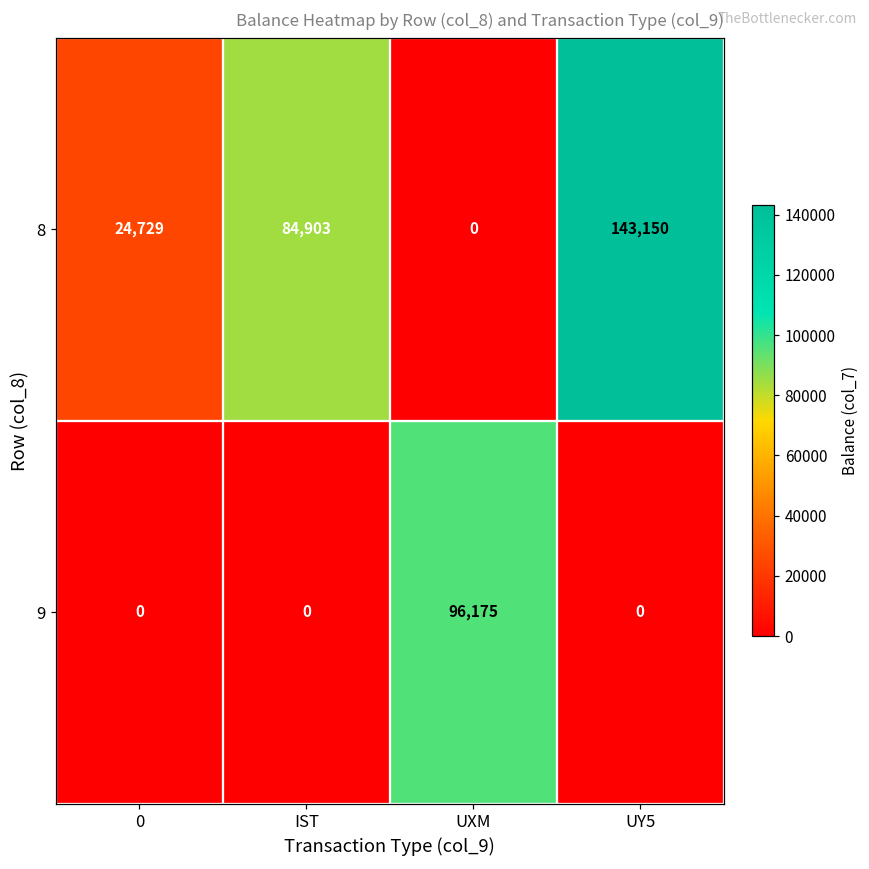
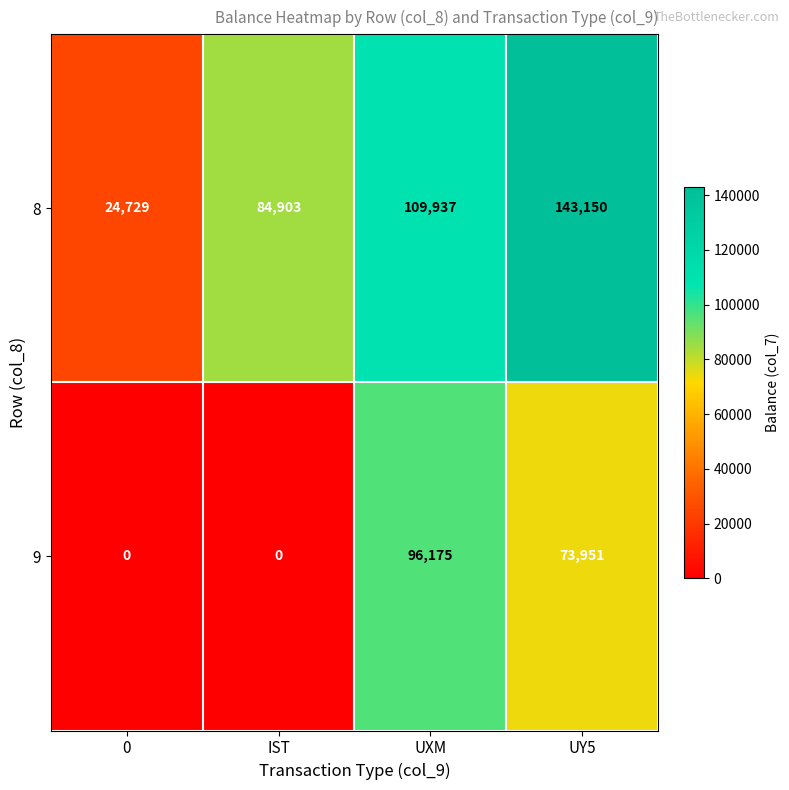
  {
    "8": {
      "0": "24,729",
      "IST": "84,903",
-     "UXM": "0",
+     "UXM": "109,937",
      "UY5": "143,150"
    },
    "9": {
      "0": "0",
      "IST": "0",
      "UXM": "96,175",
-     "UY5": "0"
+     "UY5": "73,951"
    }
  }
